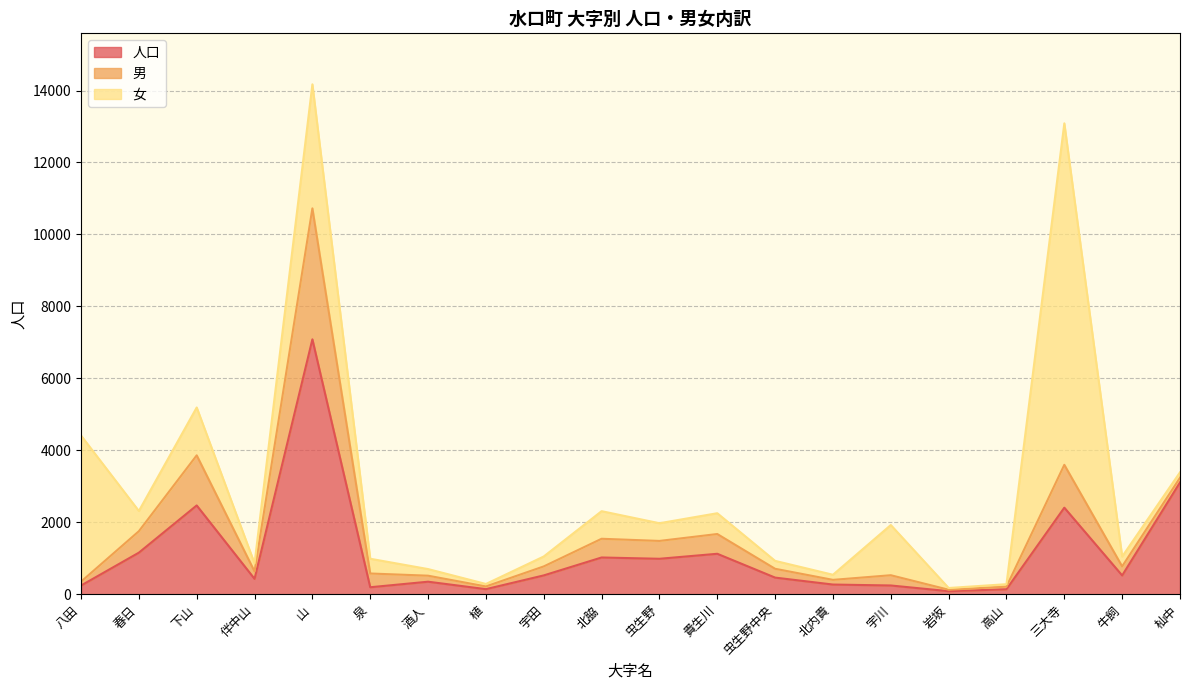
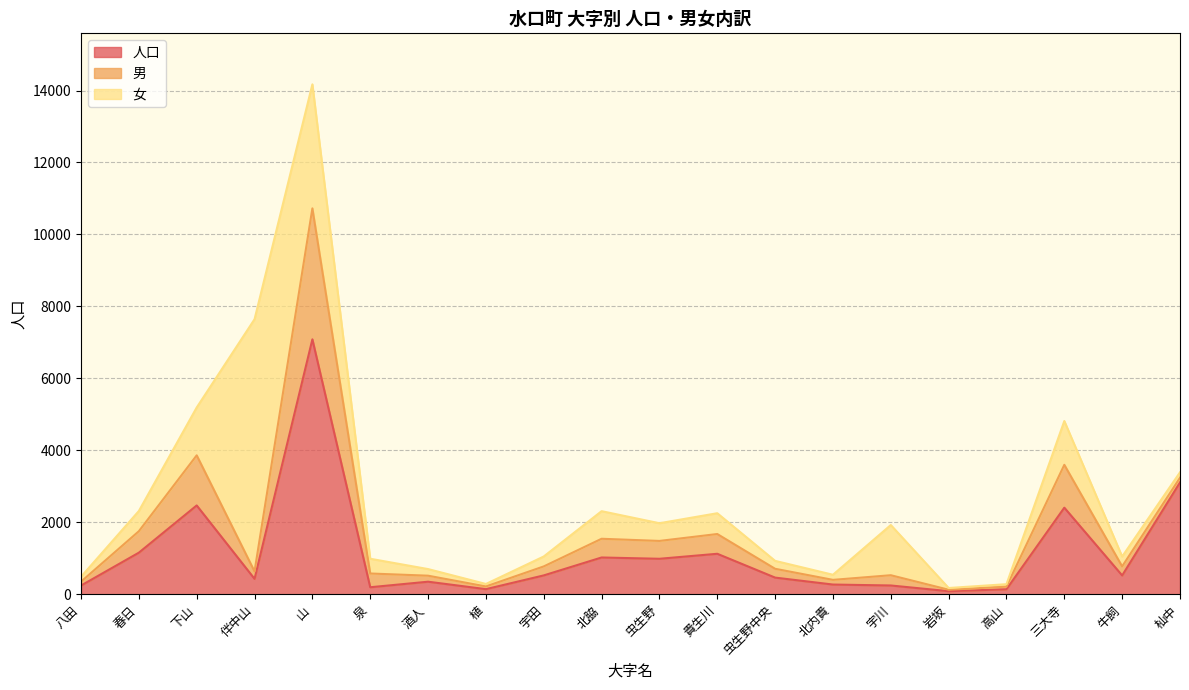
  {
    "人口": {
      "八田": 200,
      "春日": 1200,
      "下山": 2500,
      "伴中山": 400,
      "山": 7100,
      "泉": 200,
      "酒人": 400,
      "植": 100,
      "宇田": 500,
      "北脇": 1000,
      "虫生野": 1000,
      "貴生川": 1100,
      "虫生野中央": 500,
      "北内貴": 300,
      "宇川": 200,
      "高山": 100,
      "三大寺": 2400,
      "牛飼": 500,
      "杣中": 3100
    },
    "男": {
      "八田": 100,
      "春日": 600,
      "下山": 1400,
      "伴中山": 200,
      "山": 3600,
      "泉": 400,
      "酒人": 200,
      "宇田": 300,
      "北脇": 500,
      "虫生野": 500,
      "貴生川": 500,
      "虫生野中央": 200,
      "北内貴": 100,
      "宇川": 300,
      "三大寺": 1200,
      "牛飼": 300,
      "杣中": 100
    },
    "女": {
-     "八田": 4100,
+     "八田": 100,
      "春日": 600,
      "下山": 1300,
-     "伴中山": 200,
+     "伴中山": 7000,
      "山": 3400,
      "泉": 400,
      "酒人": 200,
      "宇田": 300,
      "北脇": 800,
      "虫生野": 500,
      "貴生川": 600,
      "虫生野中央": 200,
      "北内貴": 100,
      "宇川": 1400,
-     "三大寺": 9500,
+     "三大寺": 1200,
      "牛飼": 300,
      "杣中": 200
    }
  }
